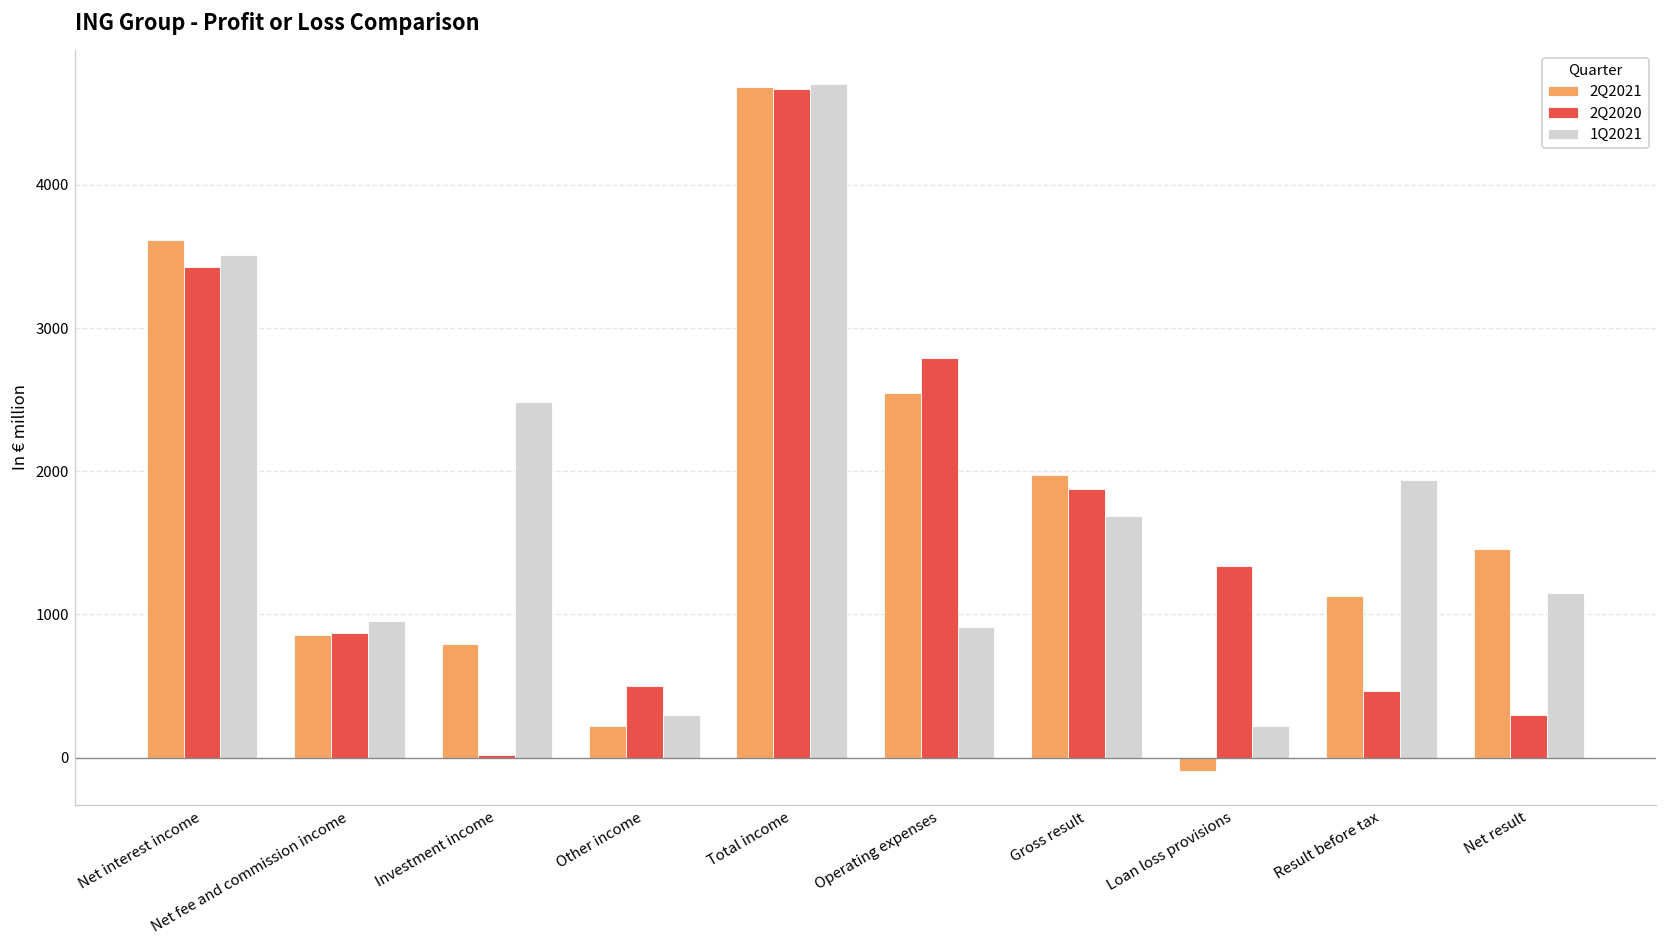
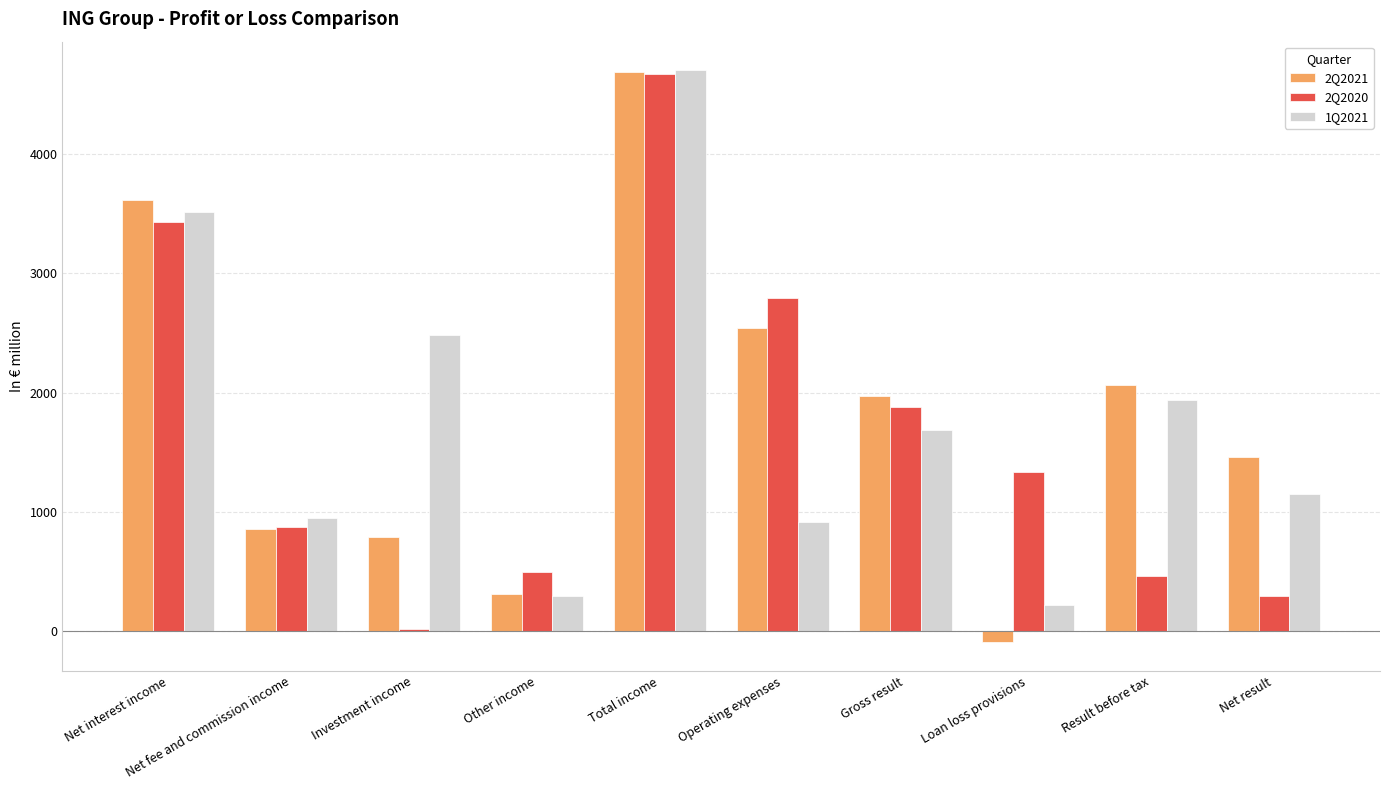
  {
    "2Q2021": {
      "Net interest income": 3610,
      "Net fee and commission income": 860,
      "Investment income": 790,
-     "Other income": 220,
+     "Other income": 310,
      "Total income": 4680,
      "Operating expenses": 2540,
      "Gross result": 1970,
      "Loan loss provisions": -90,
-     "Result before tax": 1130,
+     "Result before tax": 2060,
      "Net result": 1460
    },
    "2Q2020": {
      "Net interest income": 3430,
      "Net fee and commission income": 870,
      "Other income": 500,
      "Total income": 4670,
      "Operating expenses": 2790,
      "Gross result": 1880,
      "Loan loss provisions": 1340,
      "Result before tax": 470,
      "Net result": 300
    },
    "1Q2021": {
      "Net interest income": 3510,
      "Net fee and commission income": 950,
      "Investment income": 2480,
      "Other income": 300,
      "Total income": 4700,
      "Operating expenses": 920,
      "Gross result": 1690,
      "Loan loss provisions": 220,
      "Result before tax": 1940,
      "Net result": 1150
    }
  }
